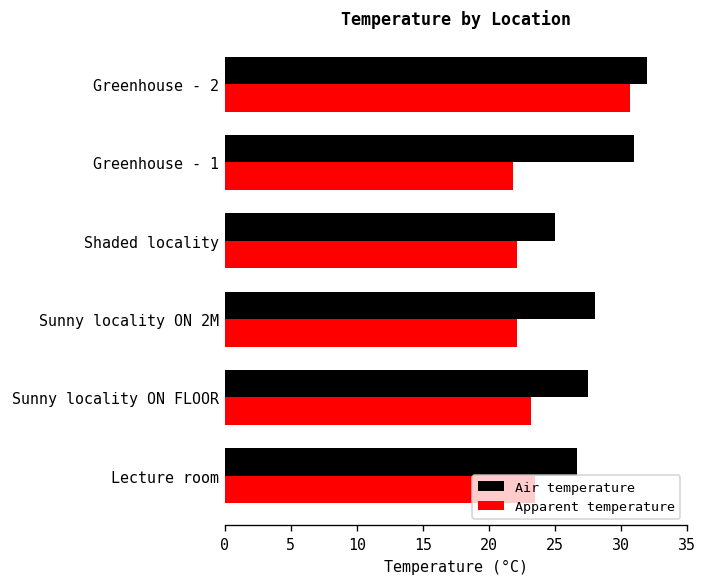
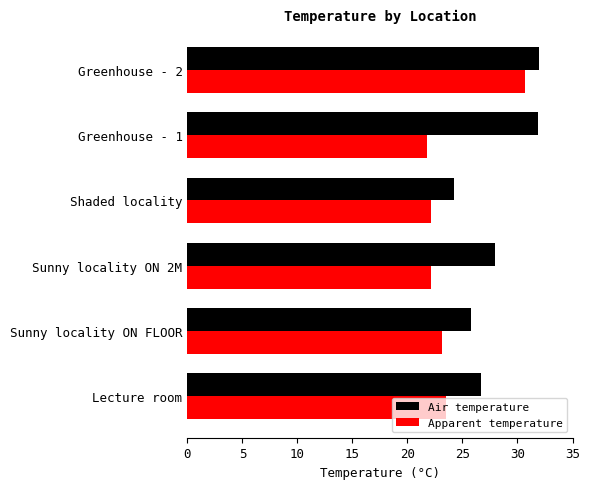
  {
    "Air temperature": {
      "Greenhouse - 2": 32.0,
-     "Greenhouse - 1": 31.0,
-     "Shaded locality": 25.0,
+     "Greenhouse - 1": 31.9,
+     "Shaded locality": 24.2,
      "Sunny locality ON 2M": 28.0,
-     "Sunny locality ON FLOOR": 27.5,
+     "Sunny locality ON FLOOR": 25.8,
      "Lecture room": 26.7
    },
    "Apparent temperature": {
      "Greenhouse - 2": 30.7,
      "Greenhouse - 1": 21.8,
      "Shaded locality": 22.2,
      "Sunny locality ON 2M": 22.1,
      "Sunny locality ON FLOOR": 23.2
    }
  }
